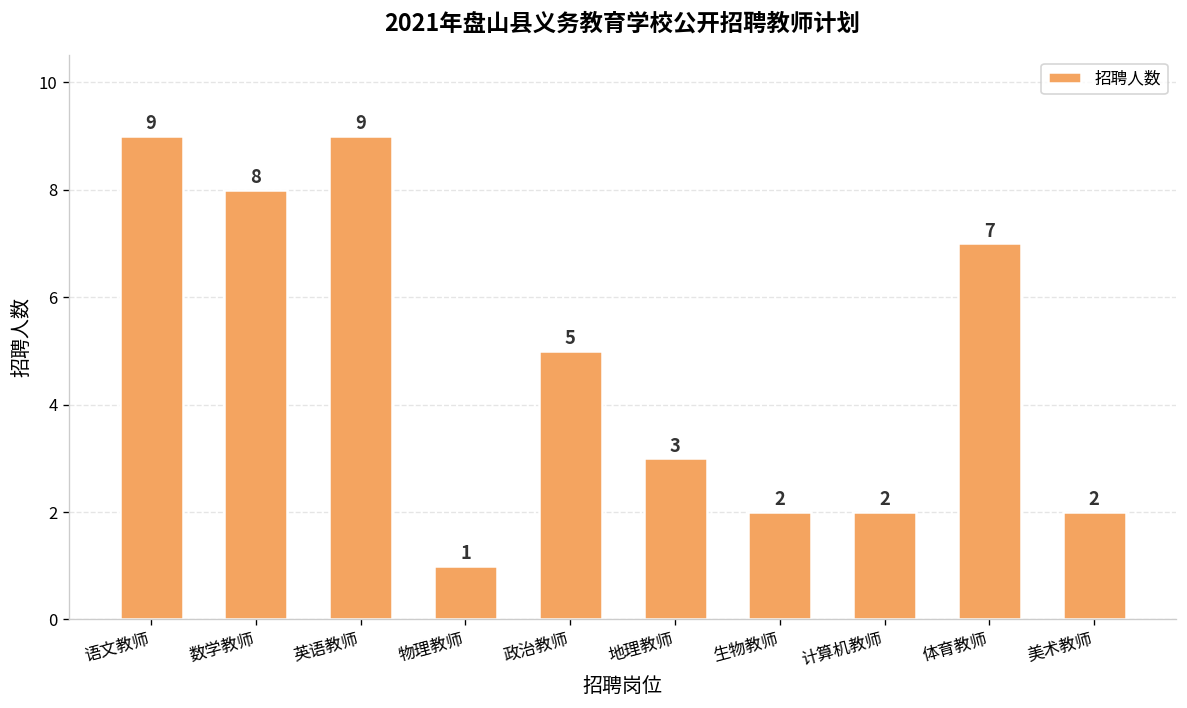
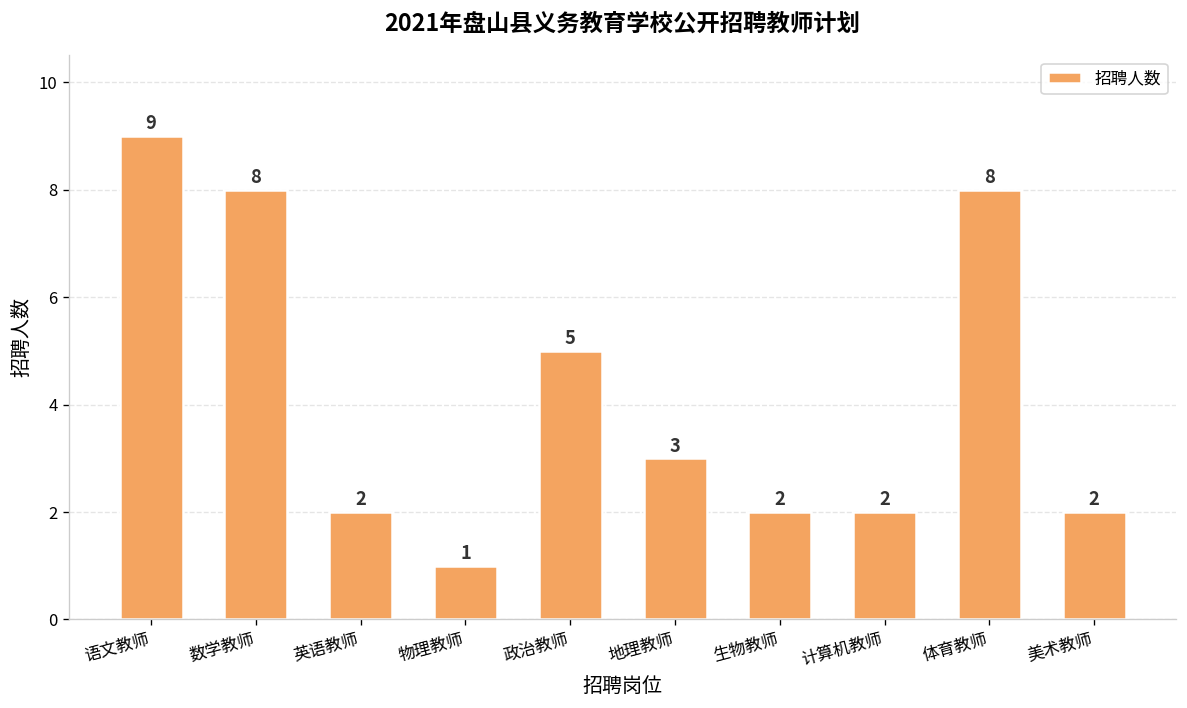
  {
    "语文教师": 9,
    "数学教师": 8,
-   "英语教师": 9,
+   "英语教师": 2,
    "物理教师": 1,
    "政治教师": 5,
    "地理教师": 3,
    "生物教师": 2,
    "计算机教师": 2,
-   "体育教师": 7,
+   "体育教师": 8,
    "美术教师": 2
  }
